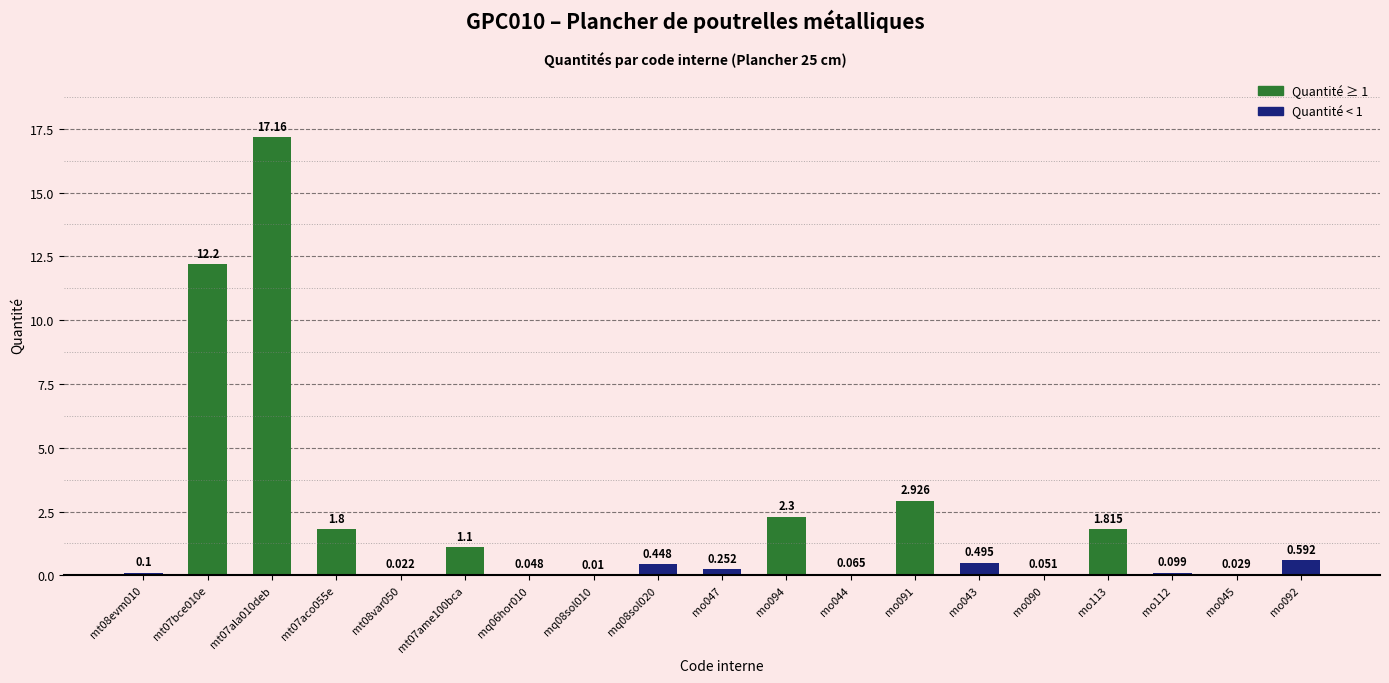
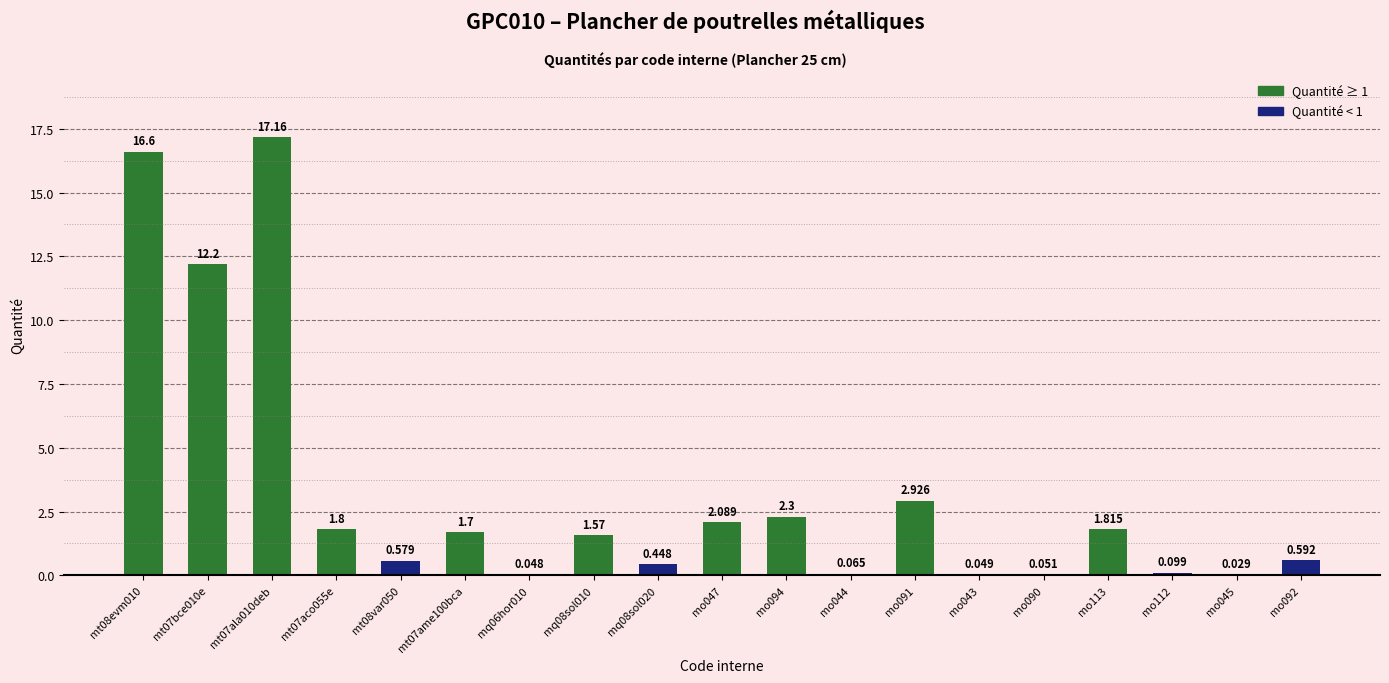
  {
-   "mt08evm010": 0.1,
+   "mt08evm010": 16.6,
    "mt07bce010e": 12.2,
    "mt07ala010deb": 17.16,
    "mt07aco055e": 1.8,
-   "mt08var050": 0.022,
-   "mt07ame100bca": 1.1,
+   "mt08var050": 0.579,
+   "mt07ame100bca": 1.7,
    "mq06hor010": 0.048,
-   "mq08sol010": 0.01,
+   "mq08sol010": 1.57,
    "mq08sol020": 0.448,
-   "mo047": 0.252,
+   "mo047": 2.089,
    "mo094": 2.3,
    "mo044": 0.065,
    "mo091": 2.926,
-   "mo043": 0.495,
+   "mo043": 0.049,
    "mo090": 0.051,
    "mo113": 1.815,
    "mo112": 0.099,
    "mo045": 0.029,
    "mo092": 0.592
  }
